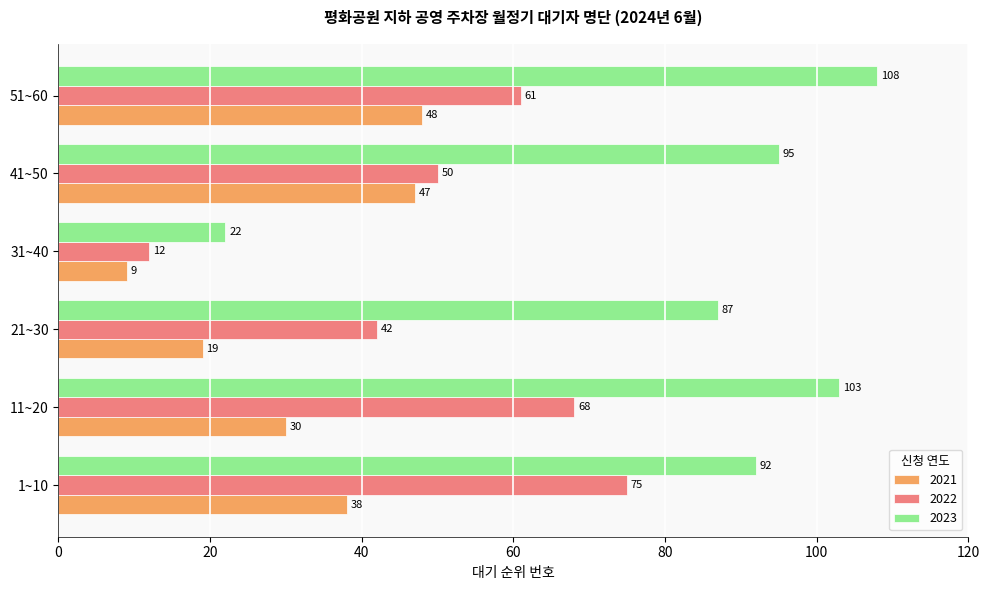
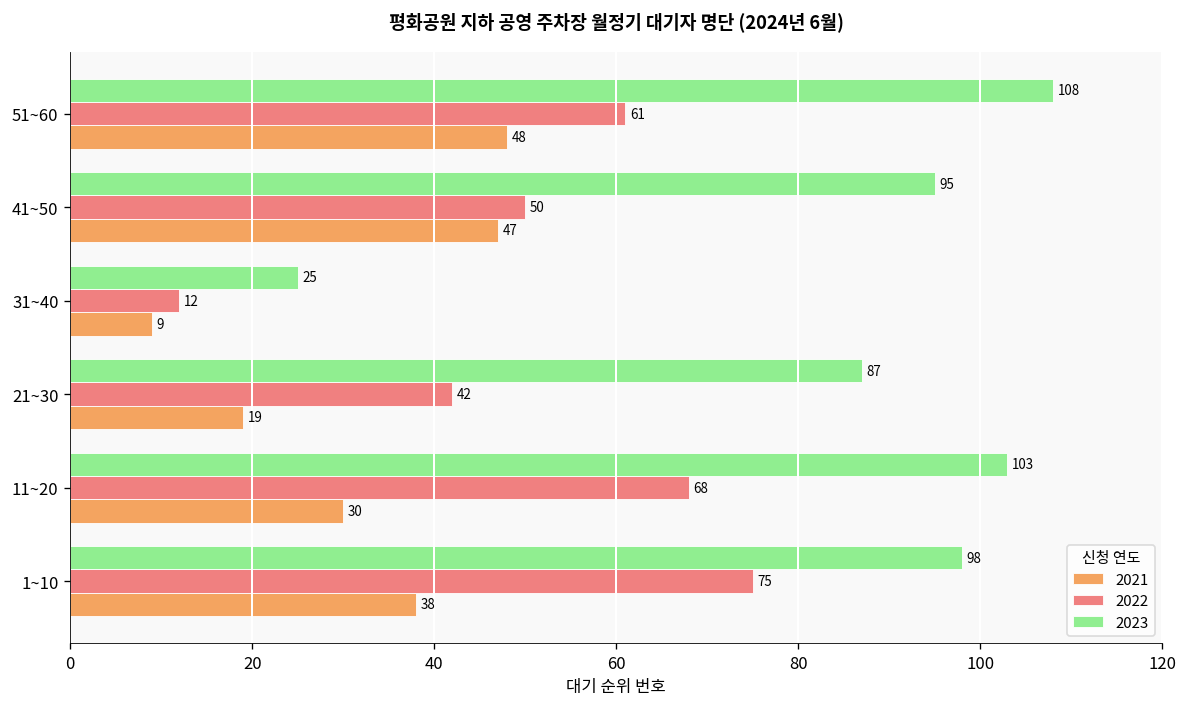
  {
    "2023": {
      "51~60": 108,
      "41~50": 95,
-     "31~40": 22,
+     "31~40": 25,
      "21~30": 87,
      "11~20": 103,
-     "1~10": 92
+     "1~10": 98
    }
  }
